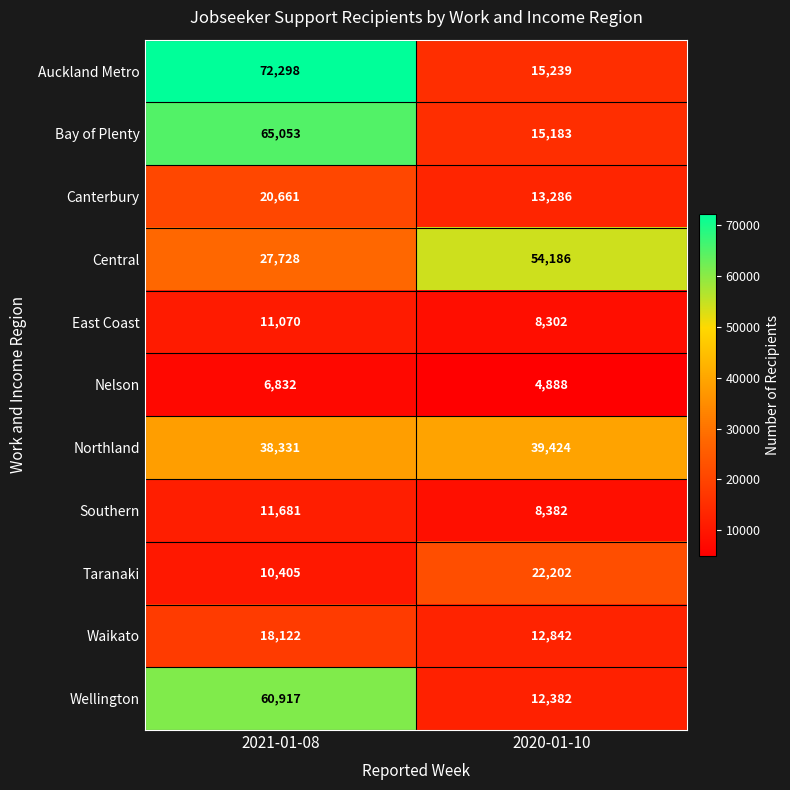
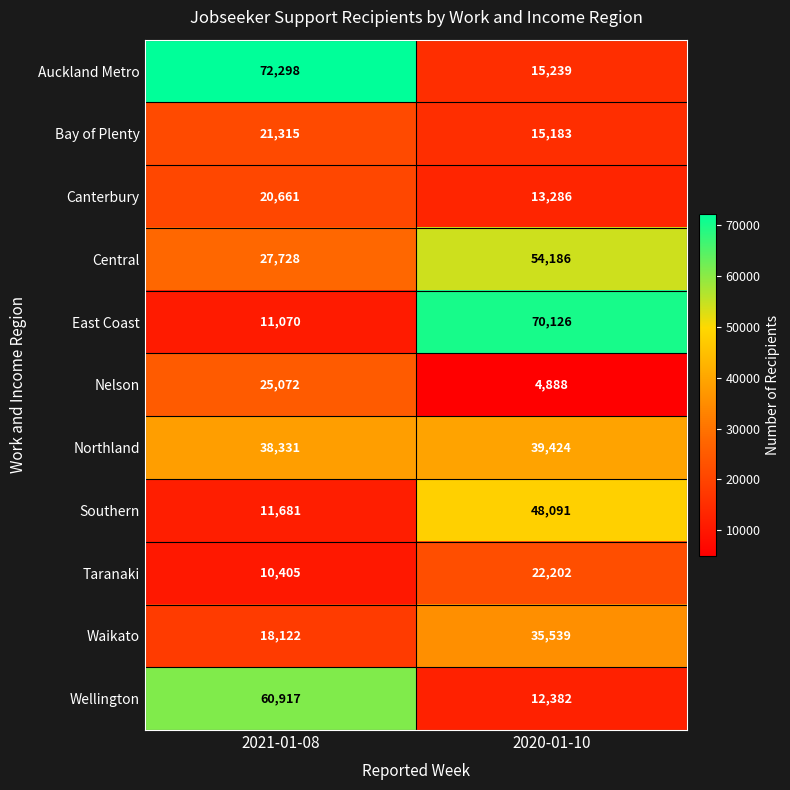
  {
    "Auckland Metro": {
      "2021-01-08": "72,298",
      "2020-01-10": "15,239"
    },
    "Bay of Plenty": {
-     "2021-01-08": "65,053",
+     "2021-01-08": "21,315",
      "2020-01-10": "15,183"
    },
    "Canterbury": {
      "2021-01-08": "20,661",
      "2020-01-10": "13,286"
    },
    "Central": {
      "2021-01-08": "27,728",
      "2020-01-10": "54,186"
    },
    "East Coast": {
      "2021-01-08": "11,070",
-     "2020-01-10": "8,302"
+     "2020-01-10": "70,126"
    },
    "Nelson": {
-     "2021-01-08": "6,832",
+     "2021-01-08": "25,072",
      "2020-01-10": "4,888"
    },
    "Northland": {
      "2021-01-08": "38,331",
      "2020-01-10": "39,424"
    },
    "Southern": {
      "2021-01-08": "11,681",
-     "2020-01-10": "8,382"
+     "2020-01-10": "48,091"
    },
    "Taranaki": {
      "2021-01-08": "10,405",
      "2020-01-10": "22,202"
    },
    "Waikato": {
      "2021-01-08": "18,122",
-     "2020-01-10": "12,842"
+     "2020-01-10": "35,539"
    },
    "Wellington": {
      "2021-01-08": "60,917",
      "2020-01-10": "12,382"
    }
  }
